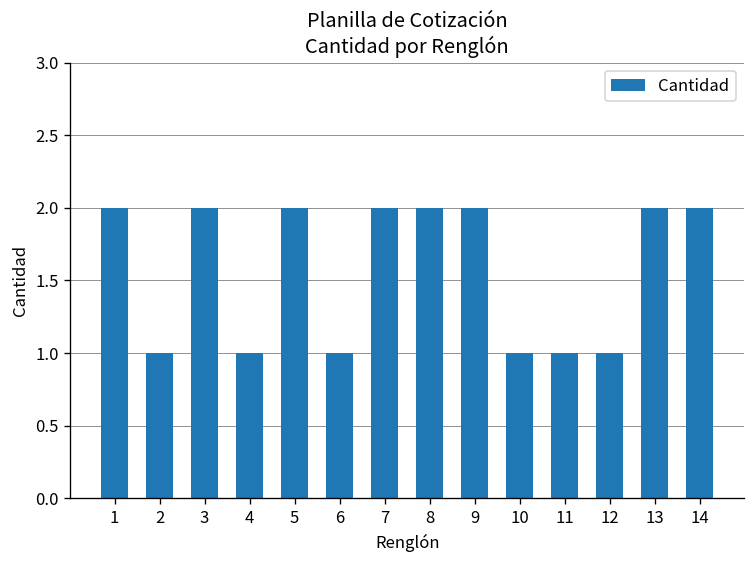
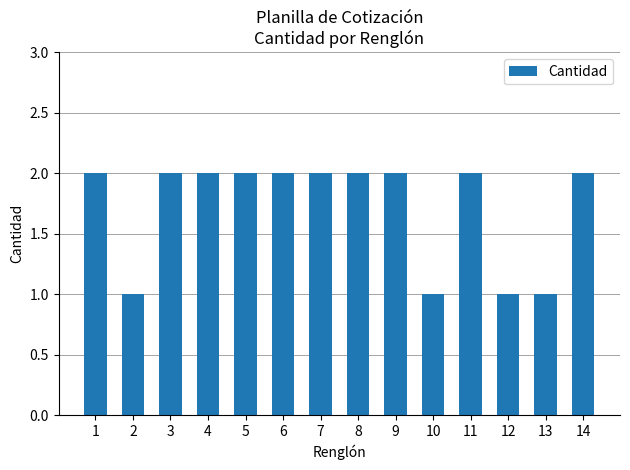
  {
    "1": 2,
    "2": 1,
    "3": 2,
-   "4": 1,
+   "4": 2,
    "5": 2,
-   "6": 1,
+   "6": 2,
    "7": 2,
    "8": 2,
    "9": 2,
    "10": 1,
-   "11": 1,
+   "11": 2,
    "12": 1,
-   "13": 2,
+   "13": 1,
    "14": 2
  }
